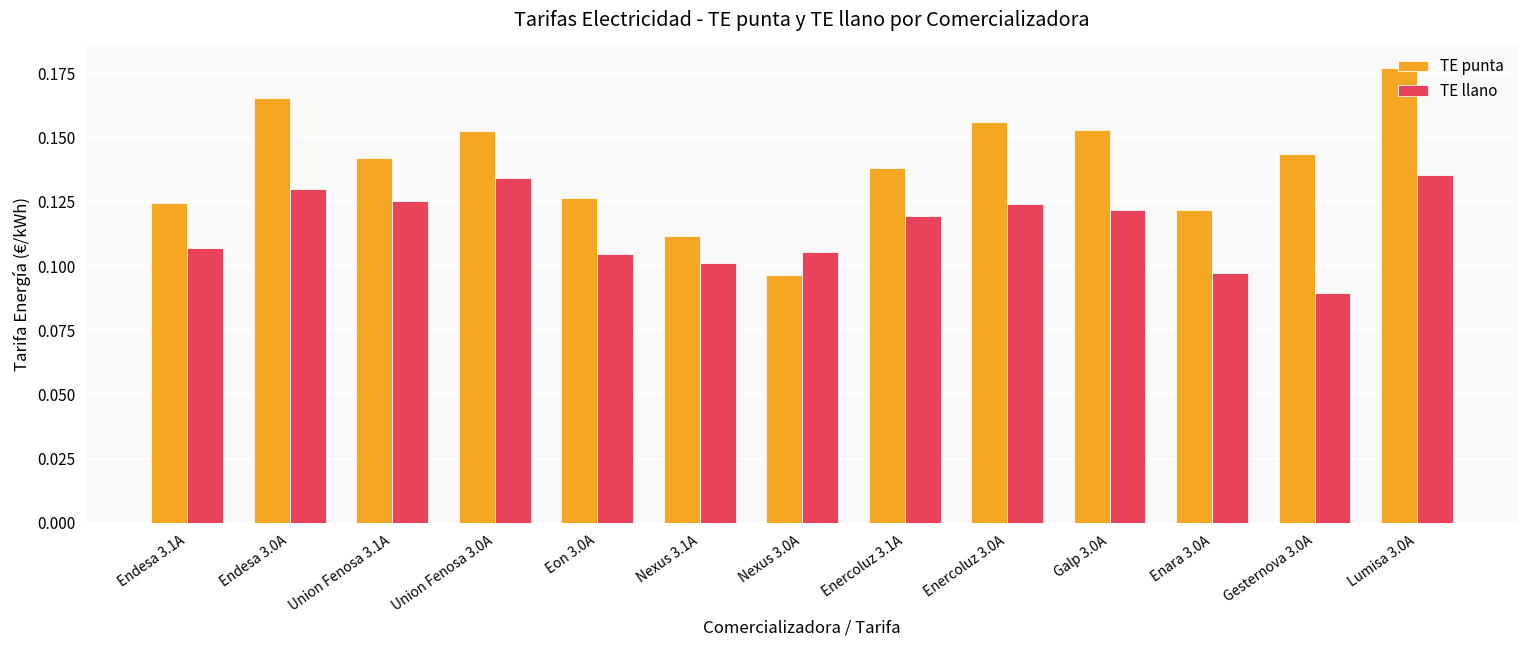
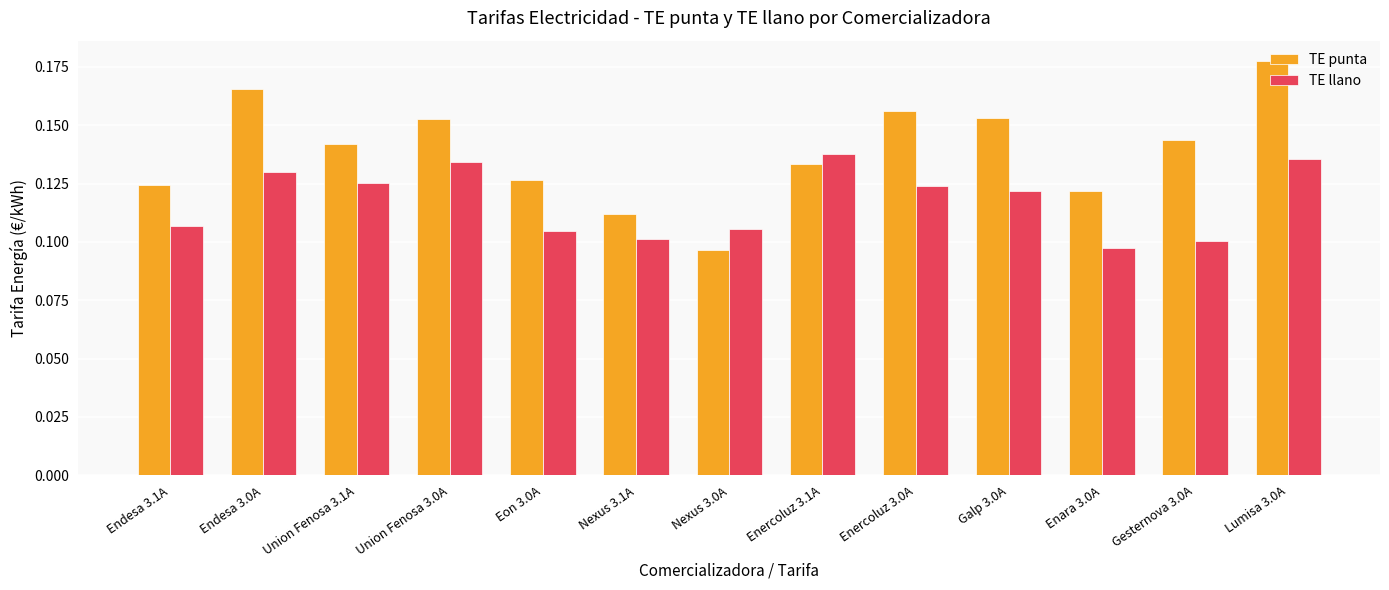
  {
    "TE punta": {
      "Endesa 3.1A": 0.124,
      "Endesa 3.0A": 0.165,
      "Union Fenosa 3.1A": 0.142,
      "Union Fenosa 3.0A": 0.152,
      "Eon 3.0A": 0.126,
      "Nexus 3.1A": 0.112,
      "Nexus 3.0A": 0.096,
-     "Enercoluz 3.1A": 0.138,
+     "Enercoluz 3.1A": 0.134,
      "Enercoluz 3.0A": 0.156,
      "Galp 3.0A": 0.153,
      "Enara 3.0A": 0.122,
      "Gesternova 3.0A": 0.144,
      "Lumisa 3.0A": 0.177
    },
    "TE llano": {
      "Endesa 3.1A": 0.107,
      "Endesa 3.0A": 0.130,
      "Union Fenosa 3.1A": 0.125,
      "Union Fenosa 3.0A": 0.134,
      "Eon 3.0A": 0.105,
      "Nexus 3.1A": 0.101,
      "Nexus 3.0A": 0.105,
-     "Enercoluz 3.1A": 0.120,
+     "Enercoluz 3.1A": 0.138,
      "Enercoluz 3.0A": 0.124,
      "Galp 3.0A": 0.122,
      "Enara 3.0A": 0.097,
-     "Gesternova 3.0A": 0.090,
+     "Gesternova 3.0A": 0.101,
      "Lumisa 3.0A": 0.135
    }
  }
